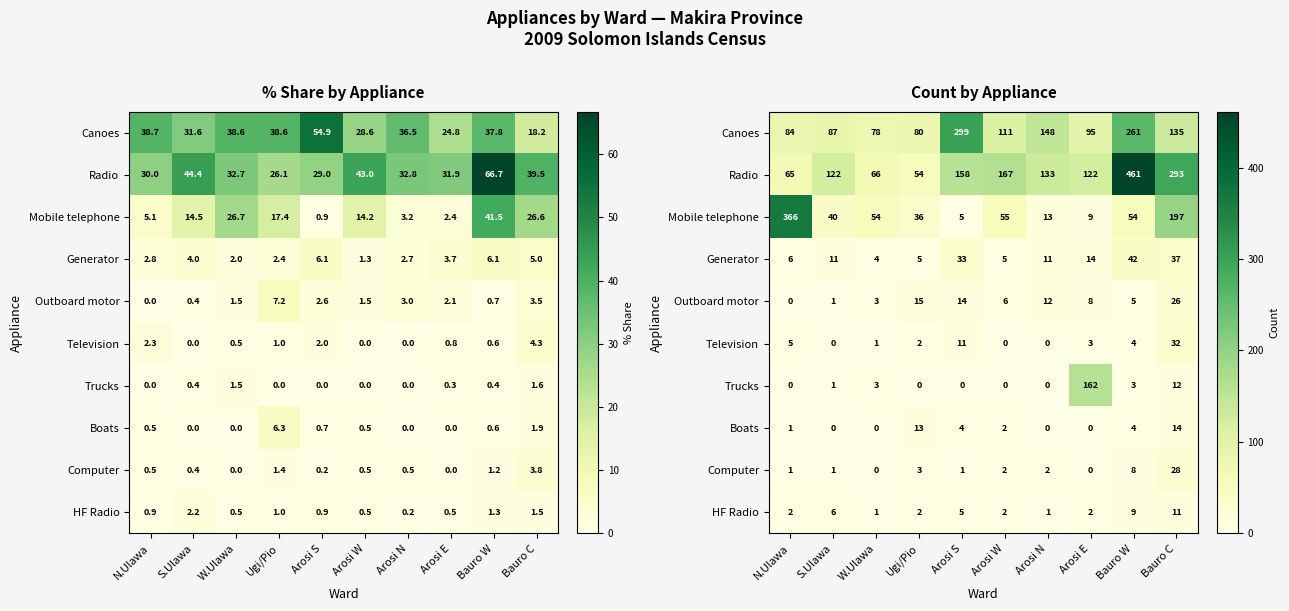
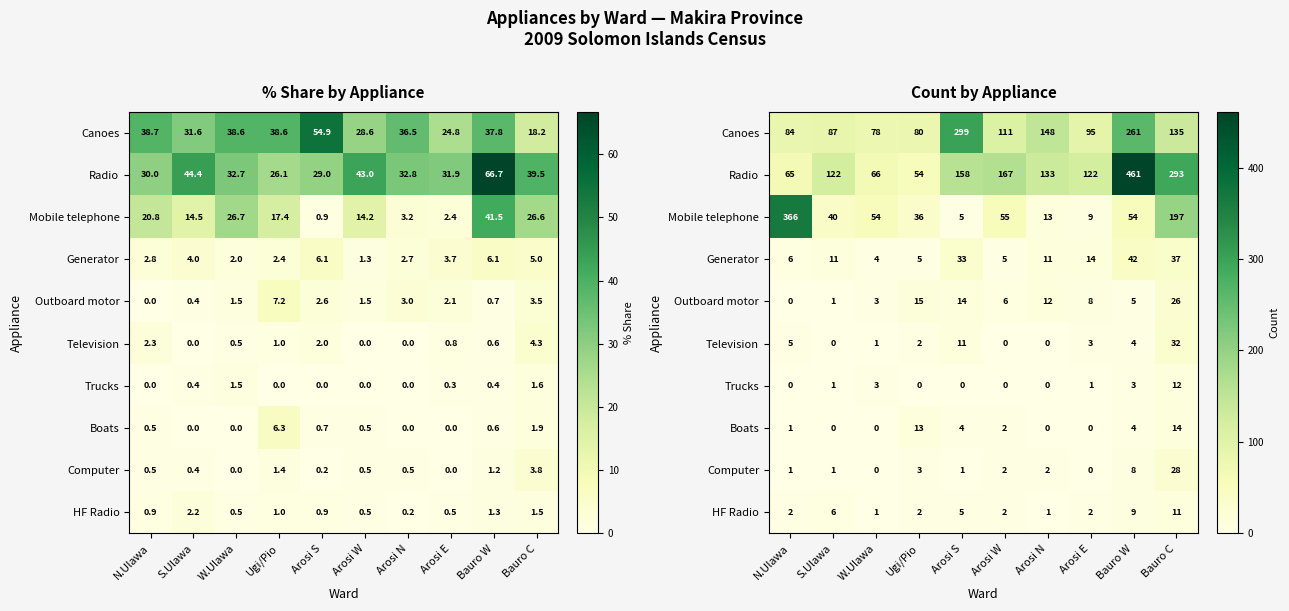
  {
    "% Share by Appliance": {
      "Canoes": {
        "N.Ulawa": 38.7,
        "S.Ulawa": 31.6,
        "W.Ulawa": 38.6,
        "Ugi/Pio": 38.6,
        "Arosi S": 54.9,
        "Arosi W": 28.6,
        "Arosi N": 36.5,
        "Arosi E": 24.8,
        "Bauro W": 37.8,
        "Bauro C": 18.2
      },
      "Radio": {
        "N.Ulawa": 30.0,
        "S.Ulawa": 44.4,
        "W.Ulawa": 32.7,
        "Ugi/Pio": 26.1,
        "Arosi S": 29.0,
        "Arosi W": 43.0,
        "Arosi N": 32.8,
        "Arosi E": 31.9,
        "Bauro W": 66.7,
        "Bauro C": 39.5
      },
      "Mobile telephone": {
-       "N.Ulawa": 5.1,
+       "N.Ulawa": 20.8,
        "S.Ulawa": 14.5,
        "W.Ulawa": 26.7,
        "Ugi/Pio": 17.4,
        "Arosi S": 0.9,
        "Arosi W": 14.2,
        "Arosi N": 3.2,
        "Arosi E": 2.4,
        "Bauro W": 41.5,
        "Bauro C": 26.6
      },
      "Generator": {
        "N.Ulawa": 2.8,
        "S.Ulawa": 4.0,
        "W.Ulawa": 2.0,
        "Ugi/Pio": 2.4,
        "Arosi S": 6.1,
        "Arosi W": 1.3,
        "Arosi N": 2.7,
        "Arosi E": 3.7,
        "Bauro W": 6.1,
        "Bauro C": 5.0
      },
      "Outboard motor": {
        "N.Ulawa": 0.0,
        "S.Ulawa": 0.4,
        "W.Ulawa": 1.5,
        "Ugi/Pio": 7.2,
        "Arosi S": 2.6,
        "Arosi W": 1.5,
        "Arosi N": 3.0,
        "Arosi E": 2.1,
        "Bauro W": 0.7,
        "Bauro C": 3.5
      },
      "Television": {
        "N.Ulawa": 2.3,
        "S.Ulawa": 0.0,
        "W.Ulawa": 0.5,
        "Ugi/Pio": 1.0,
        "Arosi S": 2.0,
        "Arosi W": 0.0,
        "Arosi N": 0.0,
        "Arosi E": 0.8,
        "Bauro W": 0.6,
        "Bauro C": 4.3
      },
      "Trucks": {
        "N.Ulawa": 0.0,
        "S.Ulawa": 0.4,
        "W.Ulawa": 1.5,
        "Ugi/Pio": 0.0,
        "Arosi S": 0.0,
        "Arosi W": 0.0,
        "Arosi N": 0.0,
        "Arosi E": 0.3,
        "Bauro W": 0.4,
        "Bauro C": 1.6
      },
      "Boats": {
        "N.Ulawa": 0.5,
        "S.Ulawa": 0.0,
        "W.Ulawa": 0.0,
        "Ugi/Pio": 6.3,
        "Arosi S": 0.7,
        "Arosi W": 0.5,
        "Arosi N": 0.0,
        "Arosi E": 0.0,
        "Bauro W": 0.6,
        "Bauro C": 1.9
      },
      "Computer": {
        "N.Ulawa": 0.5,
        "S.Ulawa": 0.4,
        "W.Ulawa": 0.0,
        "Ugi/Pio": 1.4,
        "Arosi S": 0.2,
        "Arosi W": 0.5,
        "Arosi N": 0.5,
        "Arosi E": 0.0,
        "Bauro W": 1.2,
        "Bauro C": 3.8
      },
      "HF Radio": {
        "N.Ulawa": 0.9,
        "S.Ulawa": 2.2,
        "W.Ulawa": 0.5,
        "Ugi/Pio": 1.0,
        "Arosi S": 0.9,
        "Arosi W": 0.5,
        "Arosi N": 0.2,
        "Arosi E": 0.5,
        "Bauro W": 1.3,
        "Bauro C": 1.5
      }
    },
    "Count by Appliance": {
      "Canoes": {
        "N.Ulawa": 84,
        "S.Ulawa": 87,
        "W.Ulawa": 78,
        "Ugi/Pio": 80,
        "Arosi S": 299,
        "Arosi W": 111,
        "Arosi N": 148,
        "Arosi E": 95,
        "Bauro W": 261,
        "Bauro C": 135
      },
      "Radio": {
        "N.Ulawa": 65,
        "S.Ulawa": 122,
        "W.Ulawa": 66,
        "Ugi/Pio": 54,
        "Arosi S": 158,
        "Arosi W": 167,
        "Arosi N": 133,
        "Arosi E": 122,
        "Bauro W": 461,
        "Bauro C": 293
      },
      "Mobile telephone": {
        "N.Ulawa": 366,
        "S.Ulawa": 40,
        "W.Ulawa": 54,
        "Ugi/Pio": 36,
        "Arosi S": 5,
        "Arosi W": 55,
        "Arosi N": 13,
        "Arosi E": 9,
        "Bauro W": 54,
        "Bauro C": 197
      },
      "Generator": {
        "N.Ulawa": 6,
        "S.Ulawa": 11,
        "W.Ulawa": 4,
        "Ugi/Pio": 5,
        "Arosi S": 33,
        "Arosi W": 5,
        "Arosi N": 11,
        "Arosi E": 14,
        "Bauro W": 42,
        "Bauro C": 37
      },
      "Outboard motor": {
        "N.Ulawa": 0,
        "S.Ulawa": 1,
        "W.Ulawa": 3,
        "Ugi/Pio": 15,
        "Arosi S": 14,
        "Arosi W": 6,
        "Arosi N": 12,
        "Arosi E": 8,
        "Bauro W": 5,
        "Bauro C": 26
      },
      "Television": {
        "N.Ulawa": 5,
        "S.Ulawa": 0,
        "W.Ulawa": 1,
        "Ugi/Pio": 2,
        "Arosi S": 11,
        "Arosi W": 0,
        "Arosi N": 0,
        "Arosi E": 3,
        "Bauro W": 4,
        "Bauro C": 32
      },
      "Trucks": {
        "N.Ulawa": 0,
        "S.Ulawa": 1,
        "W.Ulawa": 3,
        "Ugi/Pio": 0,
        "Arosi S": 0,
        "Arosi W": 0,
        "Arosi N": 0,
-       "Arosi E": 162,
+       "Arosi E": 1,
        "Bauro W": 3,
        "Bauro C": 12
      },
      "Boats": {
        "N.Ulawa": 1,
        "S.Ulawa": 0,
        "W.Ulawa": 0,
        "Ugi/Pio": 13,
        "Arosi S": 4,
        "Arosi W": 2,
        "Arosi N": 0,
        "Arosi E": 0,
        "Bauro W": 4,
        "Bauro C": 14
      },
      "Computer": {
        "N.Ulawa": 1,
        "S.Ulawa": 1,
        "W.Ulawa": 0,
        "Ugi/Pio": 3,
        "Arosi S": 1,
        "Arosi W": 2,
        "Arosi N": 2,
        "Arosi E": 0,
        "Bauro W": 8,
        "Bauro C": 28
      },
      "HF Radio": {
        "N.Ulawa": 2,
        "S.Ulawa": 6,
        "W.Ulawa": 1,
        "Ugi/Pio": 2,
        "Arosi S": 5,
        "Arosi W": 2,
        "Arosi N": 1,
        "Arosi E": 2,
        "Bauro W": 9,
        "Bauro C": 11
      }
    }
  }
